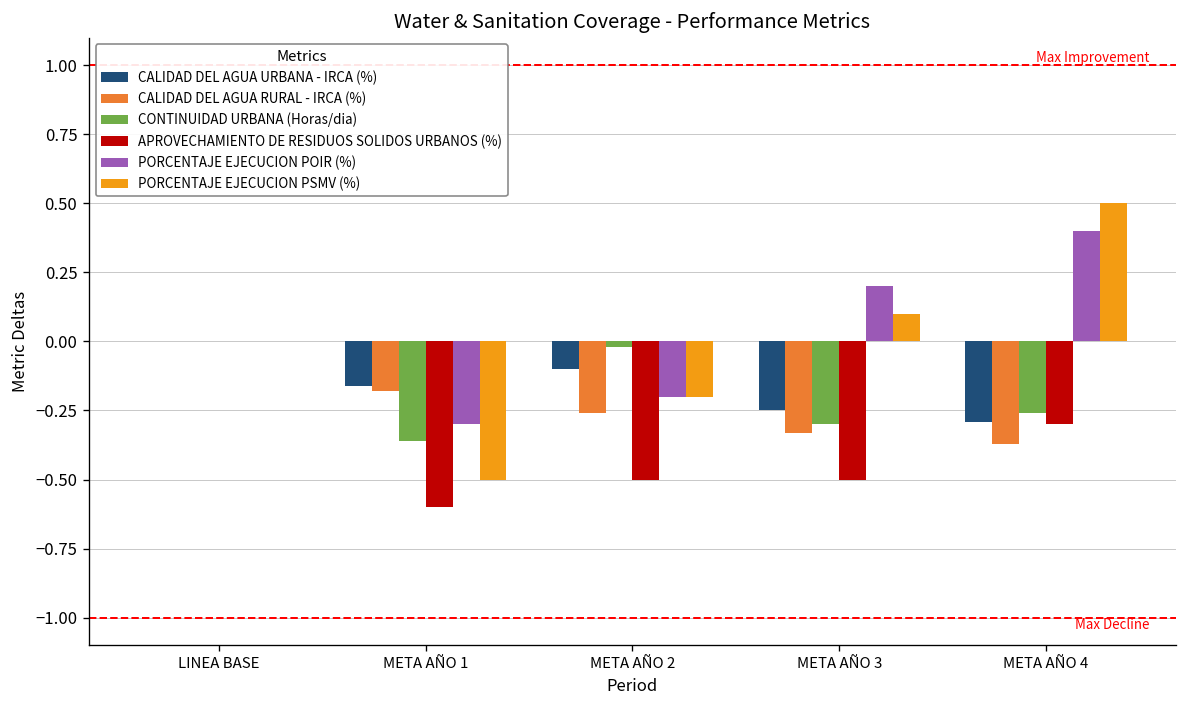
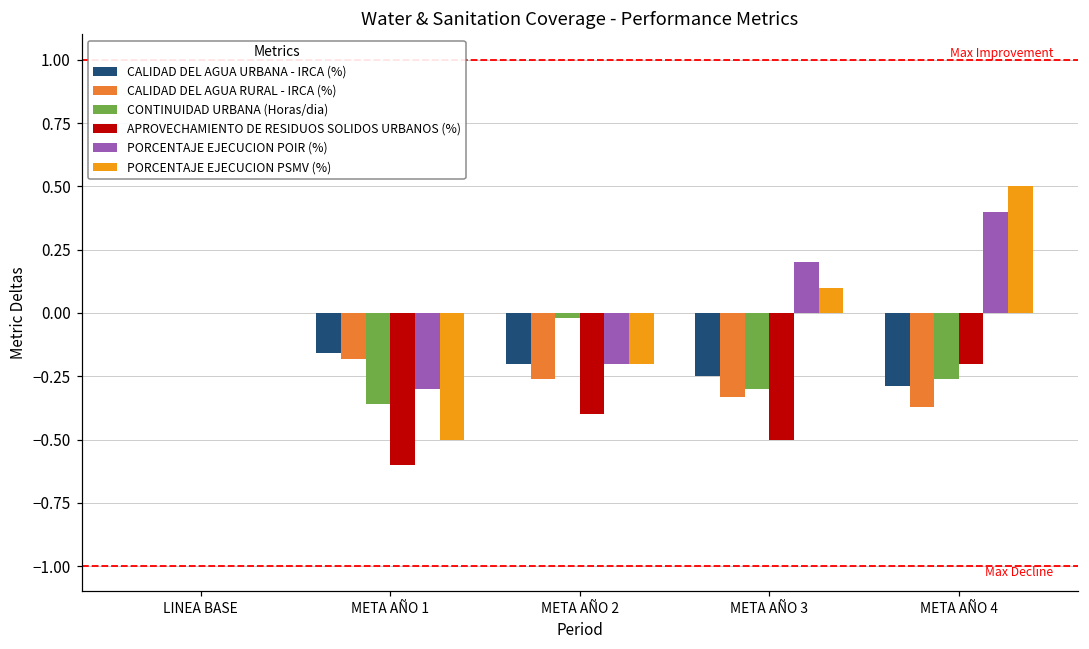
  {
    "CALIDAD DEL AGUA URBANA - IRCA (%)": {
      "LINEA BASE": 0.00,
      "META AÑO 1": -0.16,
-     "META AÑO 2": -0.10,
+     "META AÑO 2": -0.20,
      "META AÑO 3": -0.25,
      "META AÑO 4": -0.29
    },
    "CONTINUIDAD URBANA (Horas/dia)": {
      "LINEA BASE": 0.00,
      "META AÑO 1": -0.36,
      "META AÑO 2": -0.02,
      "META AÑO 3": -0.30,
      "META AÑO 4": -0.26
    },
    "APROVECHAMIENTO DE RESIDUOS SOLIDOS URBANOS (%)": {
      "LINEA BASE": 0.00,
      "META AÑO 1": -0.60,
-     "META AÑO 2": -0.50,
+     "META AÑO 2": -0.40,
      "META AÑO 3": -0.50,
-     "META AÑO 4": -0.30
+     "META AÑO 4": -0.20
    },
    "PORCENTAJE EJECUCION POIR (%)": {
      "LINEA BASE": 0.00,
      "META AÑO 1": -0.30,
      "META AÑO 2": -0.20,
      "META AÑO 3": 0.20,
      "META AÑO 4": 0.40
    }
  }
